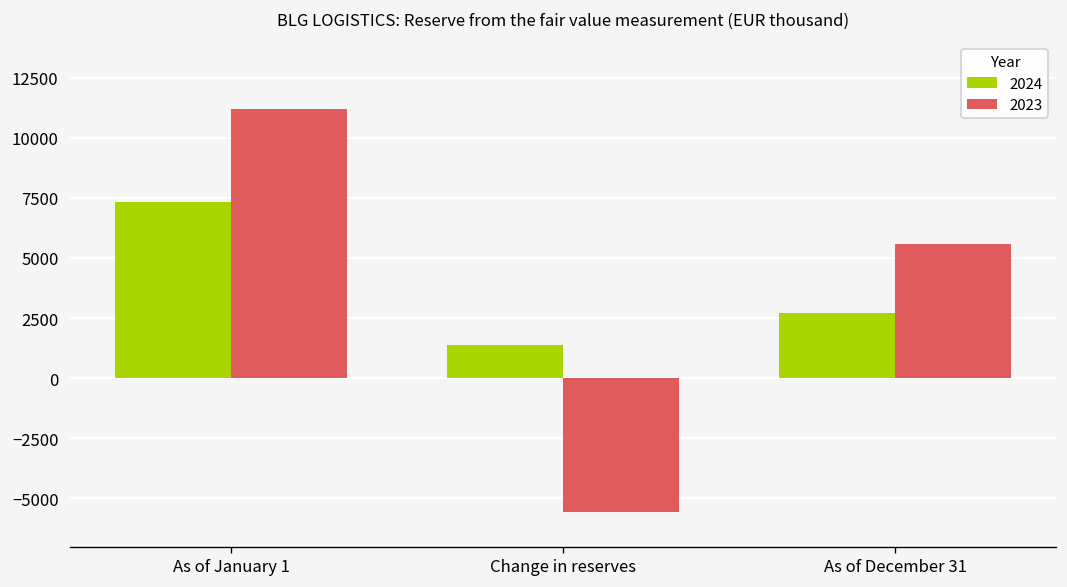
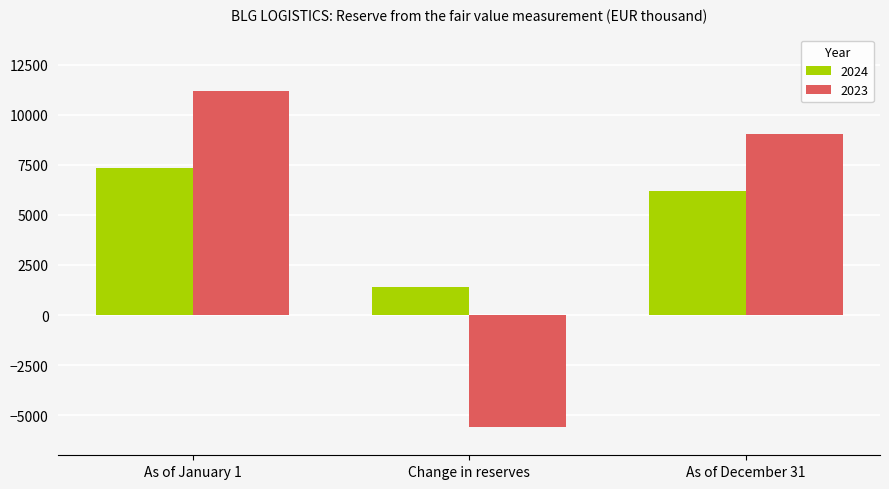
  {
    "2024": {
      "As of January 1": 7300,
      "Change in reserves": 1400,
-     "As of December 31": 2700
+     "As of December 31": 6200
    },
    "2023": {
      "As of January 1": 11200,
      "Change in reserves": -5600,
-     "As of December 31": 5600
+     "As of December 31": 9000
    }
  }
